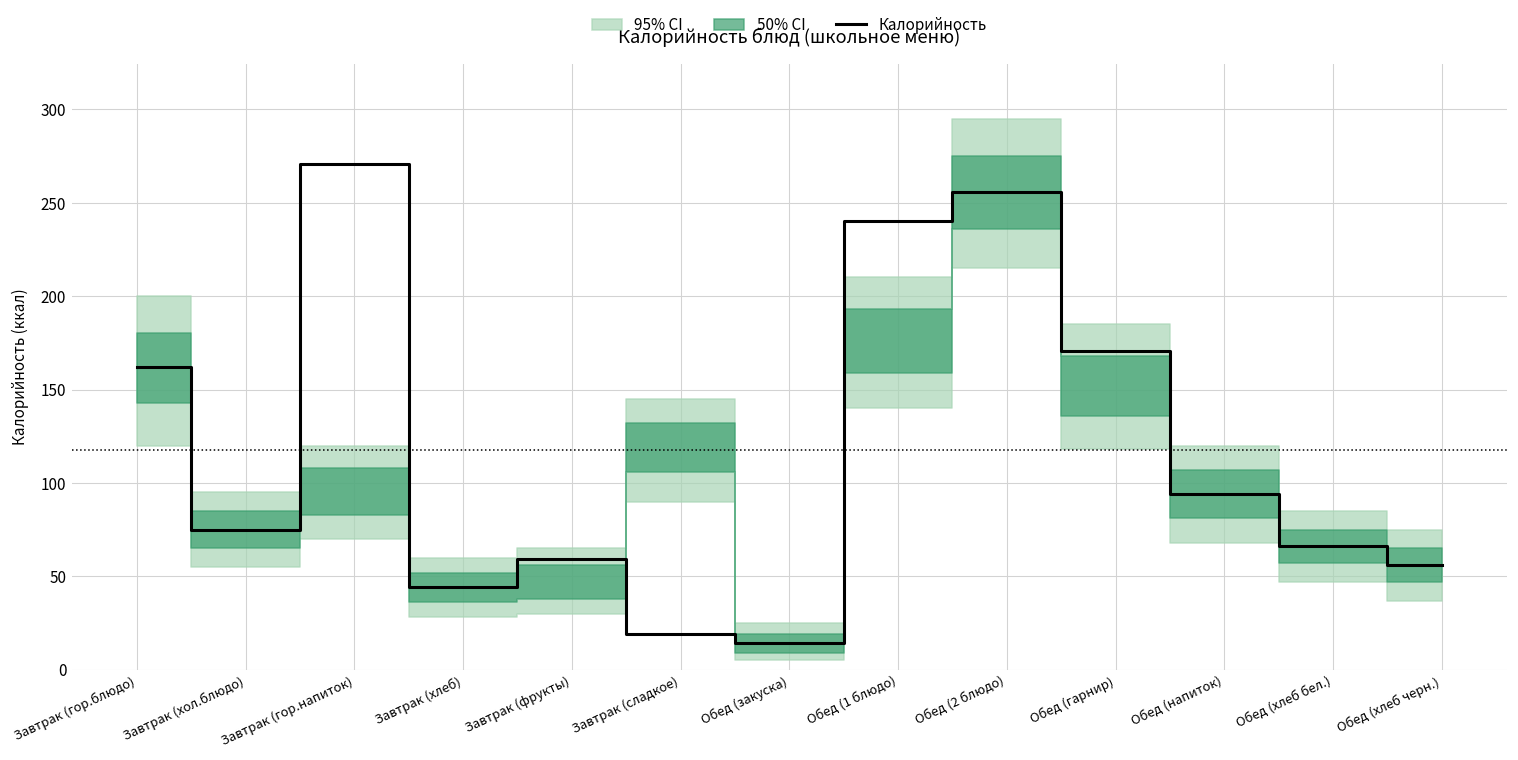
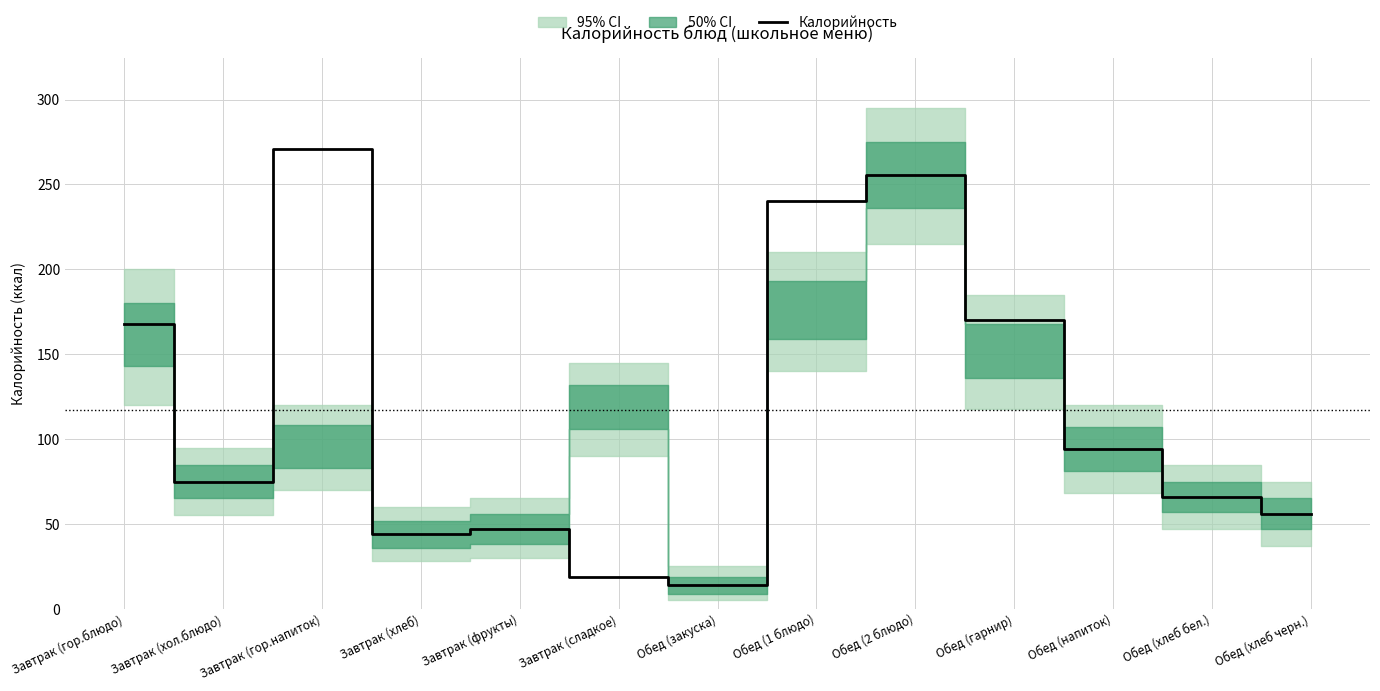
  {
    "Калорийность": {
-     "Завтрак (гор.блюдо)": 162,
+     "Завтрак (гор.блюдо)": 168,
      "Завтрак (хол.блюдо)": 75,
      "Завтрак (гор.напиток)": 271,
      "Завтрак (хлеб)": 44,
-     "Завтрак (фрукты)": 59,
+     "Завтрак (фрукты)": 47,
      "Завтрак (сладкое)": 19,
      "Обед (закуска)": 14,
      "Обед (1 блюдо)": 240,
      "Обед (2 блюдо)": 256,
      "Обед (гарнир)": 170,
      "Обед (напиток)": 94,
      "Обед (хлеб бел.)": 66,
      "Обед (хлеб черн.)": 56
    }
  }
